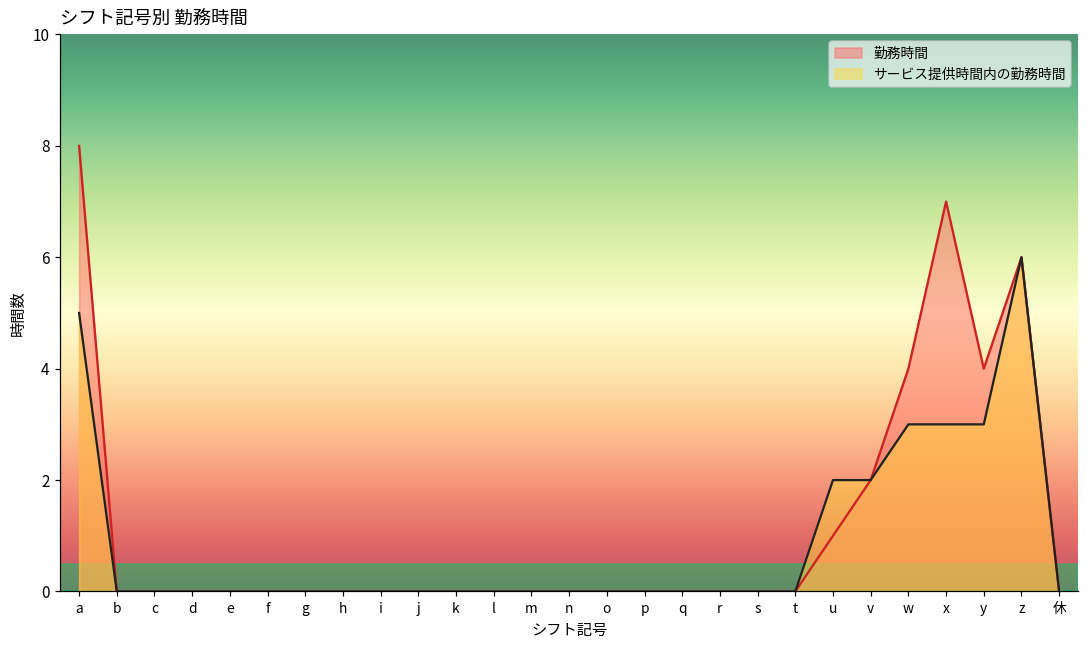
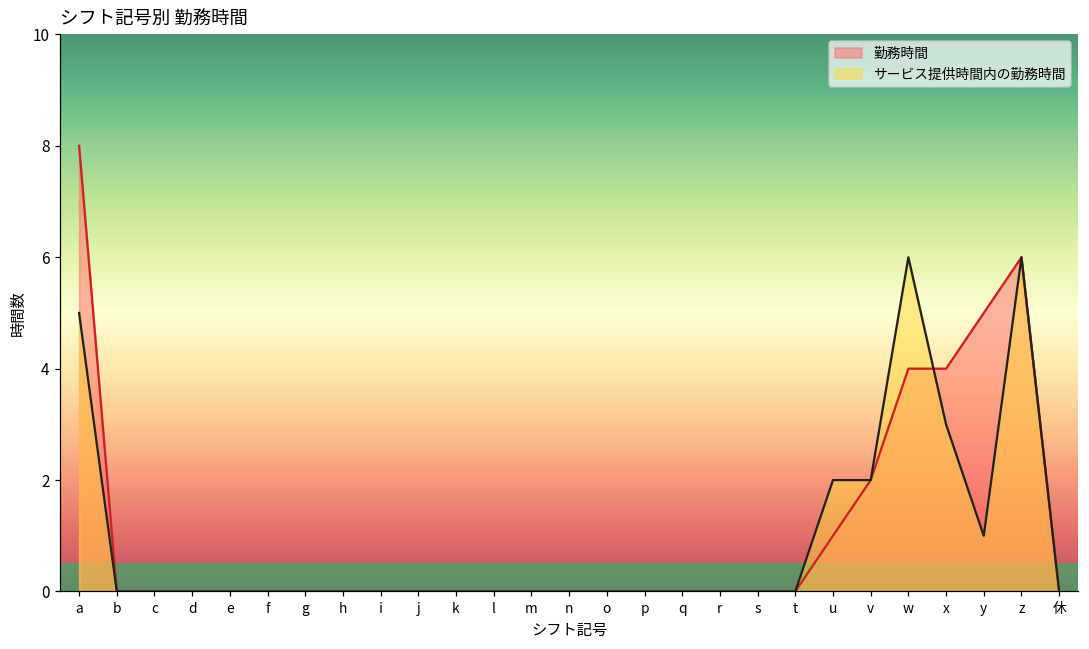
  {
    "勤務時間": {
      "a": 8,
      "u": 1,
      "w": 4,
-     "x": 7,
-     "y": 4
+     "x": 4,
+     "y": 5
    },
    "サービス提供時間内の勤務時間": {
      "a": 5,
      "u": 2,
-     "w": 3,
+     "w": 6,
      "x": 3,
-     "y": 3
+     "y": 1
    }
  }
